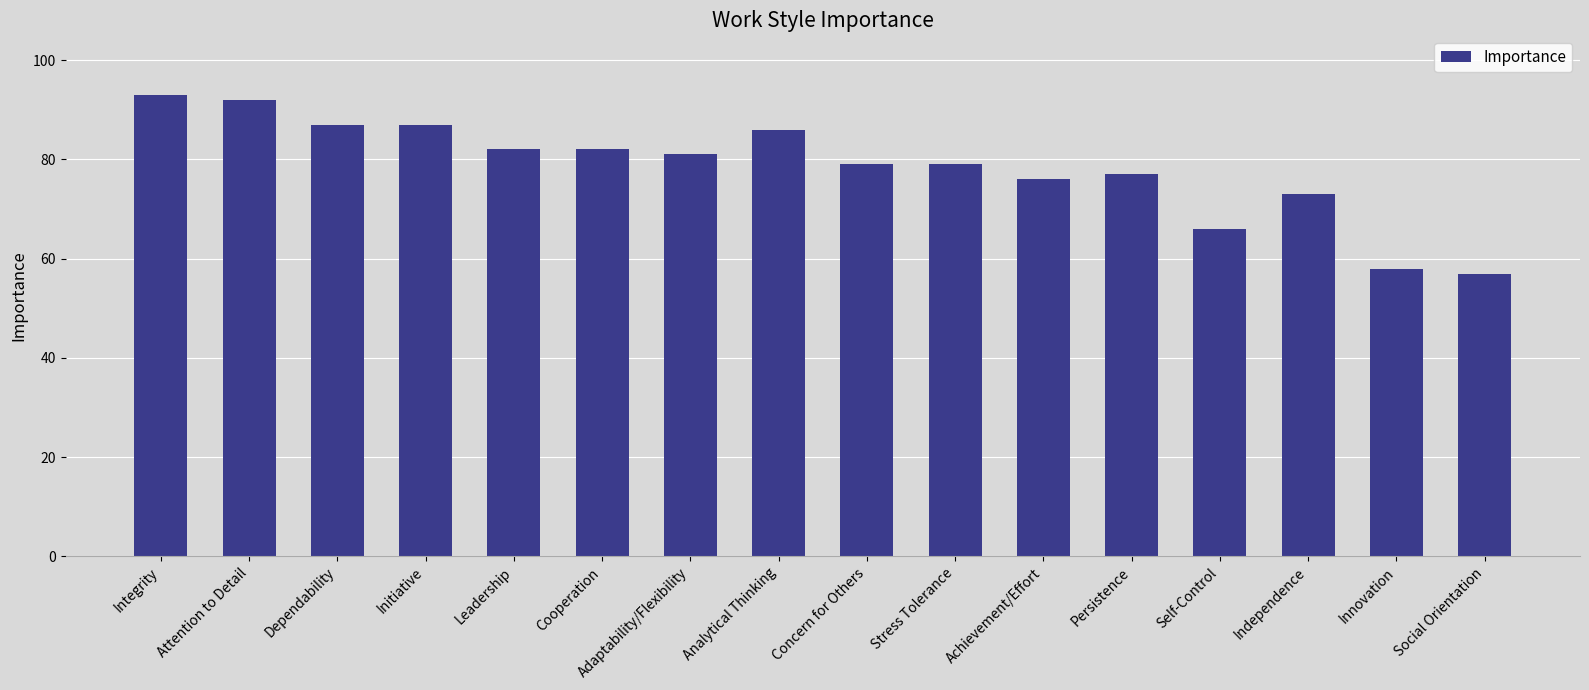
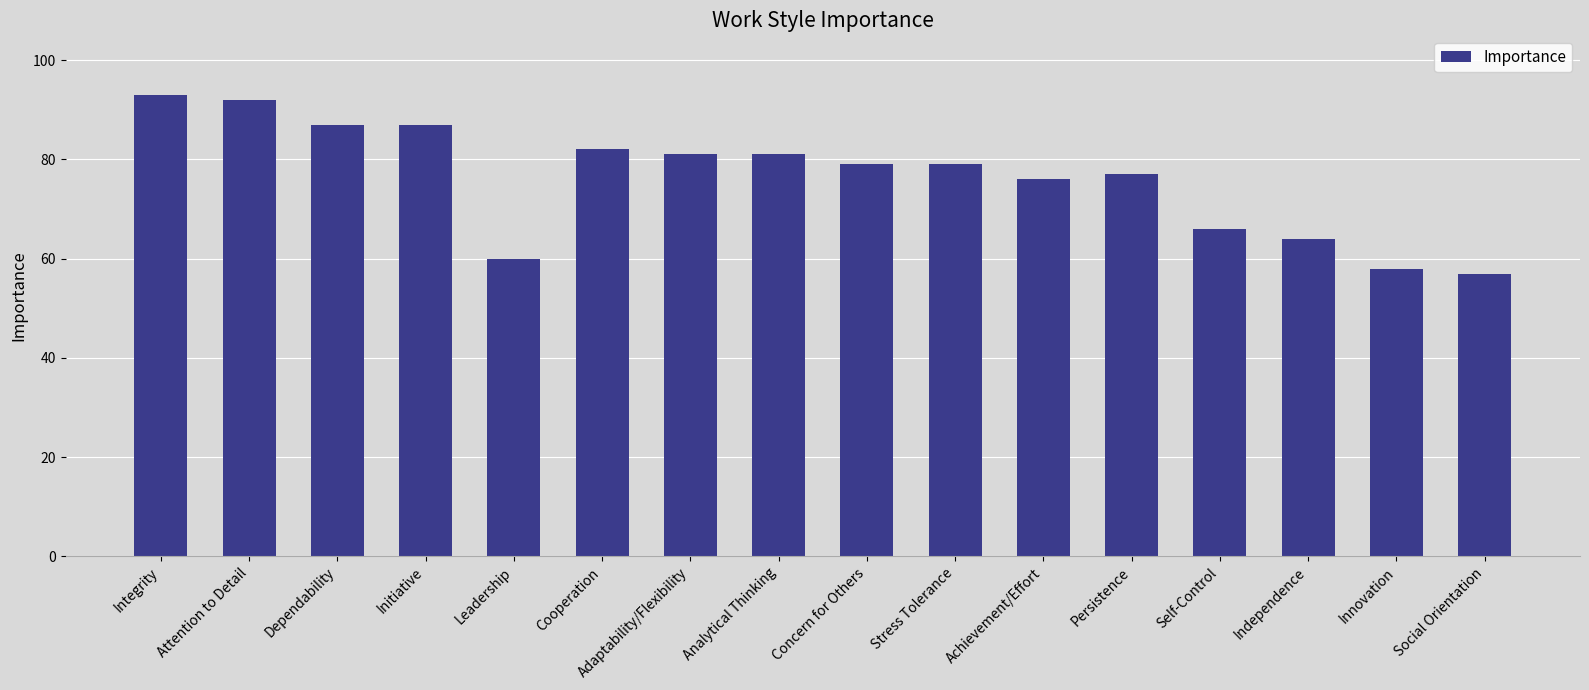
  {
    "Integrity": 93,
    "Attention to Detail": 92,
    "Dependability": 87,
    "Initiative": 87,
-   "Leadership": 82,
+   "Leadership": 60,
    "Cooperation": 82,
    "Adaptability/Flexibility": 81,
-   "Analytical Thinking": 86,
+   "Analytical Thinking": 81,
    "Concern for Others": 79,
    "Stress Tolerance": 79,
    "Achievement/Effort": 76,
    "Persistence": 77,
    "Self-Control": 66,
-   "Independence": 73,
+   "Independence": 64,
    "Innovation": 58,
    "Social Orientation": 57
  }
